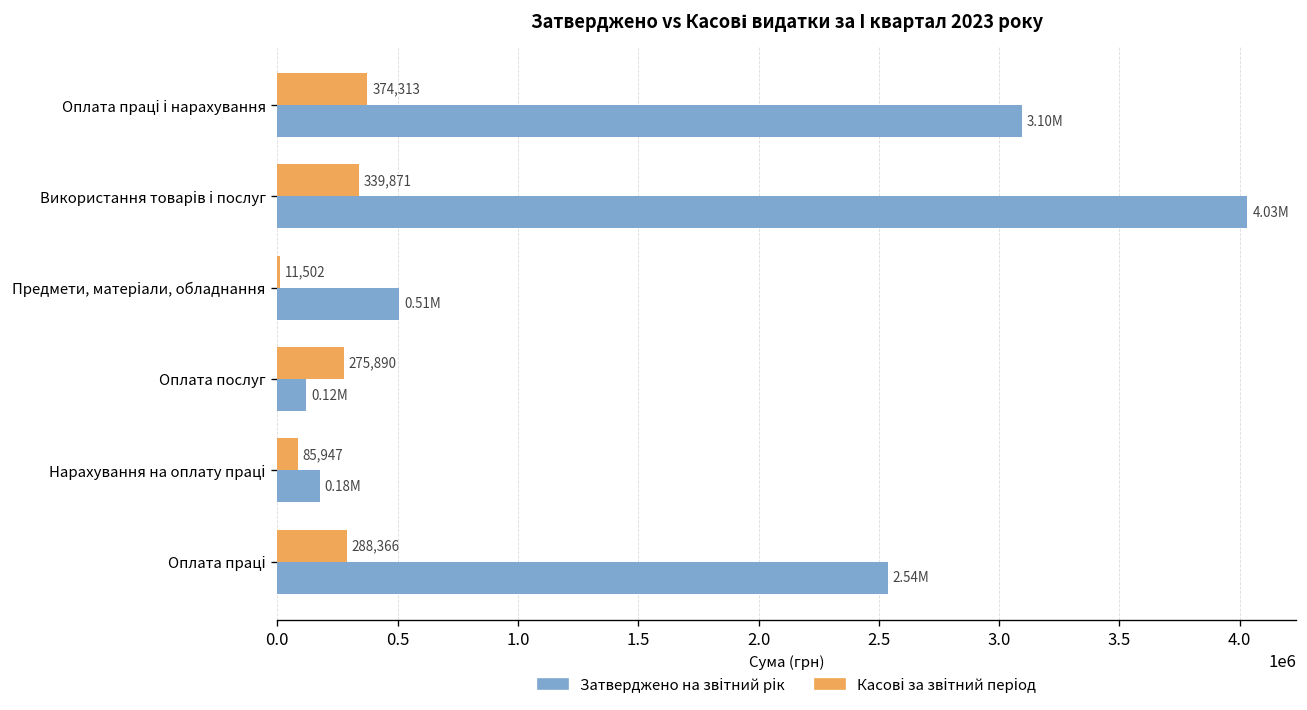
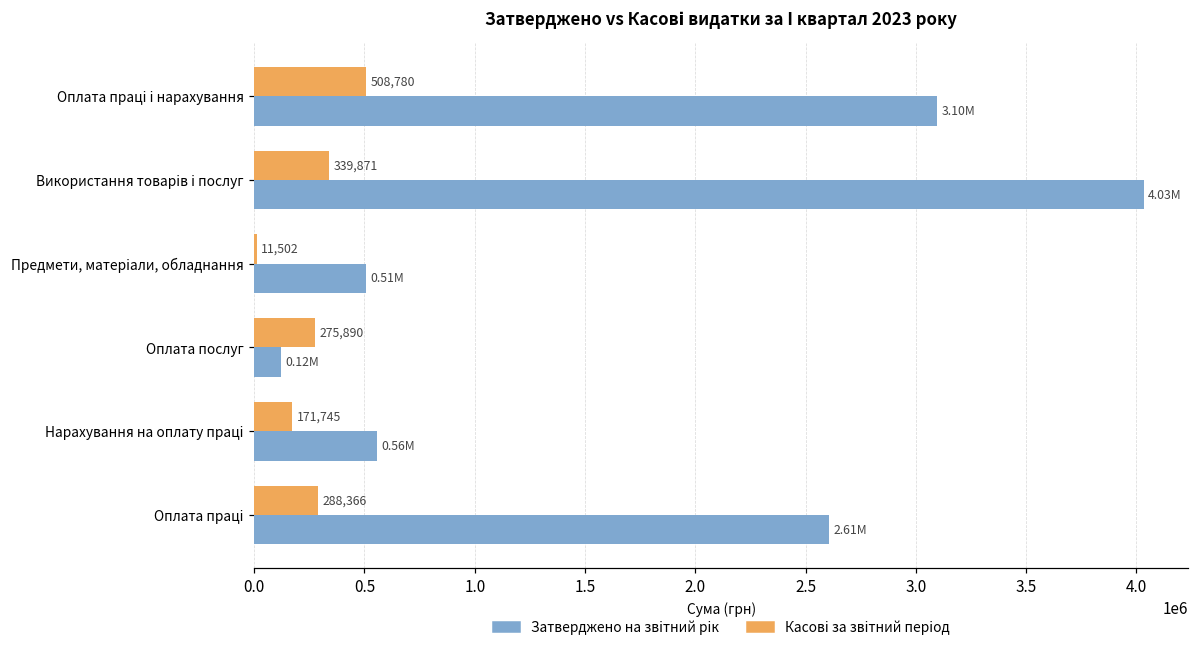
  {
    "Затверджено на звітний рік": {
      "Оплата праці і нарахування": "3.10M",
      "Використання товарів і послуг": "4.03M",
      "Предмети, матеріали, обладнання": "0.51M",
      "Оплата послуг": "0.12M",
-     "Нарахування на оплату праці": "0.18M",
-     "Оплата праці": "2.54M"
+     "Нарахування на оплату праці": "0.56M",
+     "Оплата праці": "2.61M"
    },
    "Касові за звітний період": {
-     "Оплата праці і нарахування": "374,313",
+     "Оплата праці і нарахування": "508,780",
      "Використання товарів і послуг": "339,871",
      "Предмети, матеріали, обладнання": "11,502",
      "Оплата послуг": "275,890",
-     "Нарахування на оплату праці": "85,947",
+     "Нарахування на оплату праці": "171,745",
      "Оплата праці": "288,366"
    }
  }
